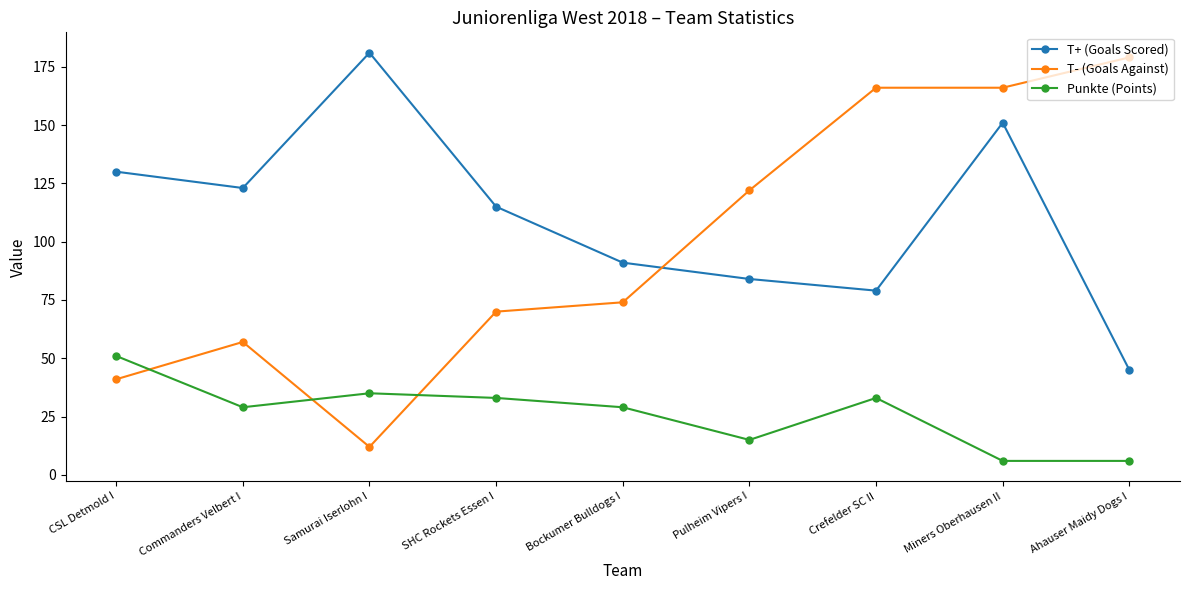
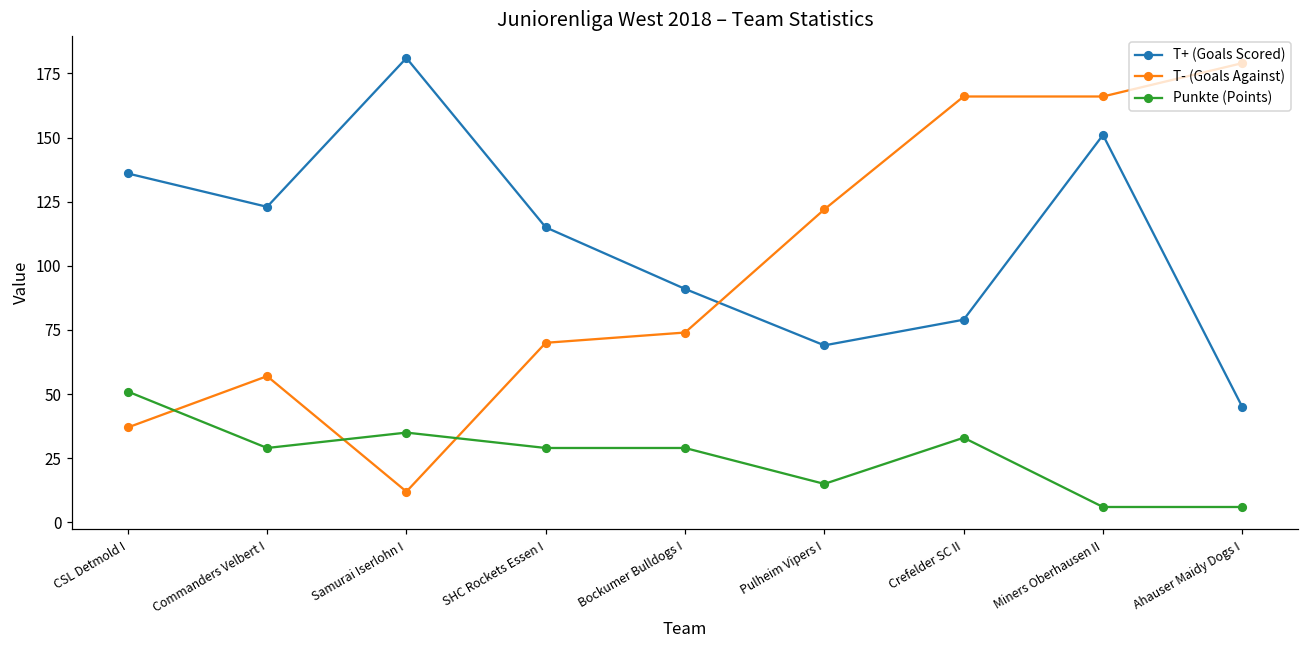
  {
    "T+ (Goals Scored)": {
-     "CSL Detmold I": 130,
+     "CSL Detmold I": 136,
      "Commanders Velbert I": 123,
      "Samurai Iserlohn I": 181,
      "SHC Rockets Essen I": 115,
      "Bockumer Bulldogs I": 91,
-     "Pulheim Vipers I": 84,
+     "Pulheim Vipers I": 69,
      "Crefelder SC II": 79,
      "Miners Oberhausen II": 151,
      "Ahauser Maidy Dogs I": 45
    },
    "T- (Goals Against)": {
-     "CSL Detmold I": 41,
+     "CSL Detmold I": 37,
      "Commanders Velbert I": 57,
      "Samurai Iserlohn I": 12,
      "SHC Rockets Essen I": 70,
      "Bockumer Bulldogs I": 74,
      "Pulheim Vipers I": 122,
      "Crefelder SC II": 166,
      "Miners Oberhausen II": 166
    },
    "Punkte (Points)": {
      "CSL Detmold I": 51,
      "Commanders Velbert I": 29,
      "Samurai Iserlohn I": 35,
-     "SHC Rockets Essen I": 33,
+     "SHC Rockets Essen I": 29,
      "Bockumer Bulldogs I": 29,
      "Pulheim Vipers I": 15,
      "Crefelder SC II": 33,
      "Miners Oberhausen II": 6,
      "Ahauser Maidy Dogs I": 6
    }
  }
